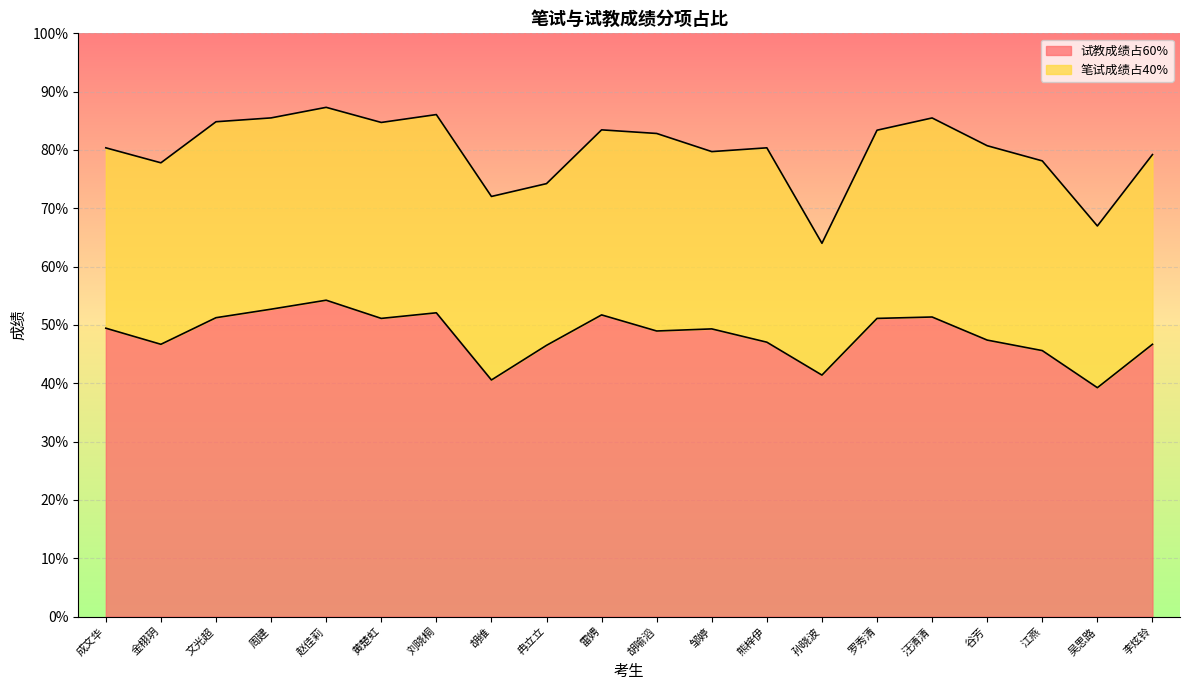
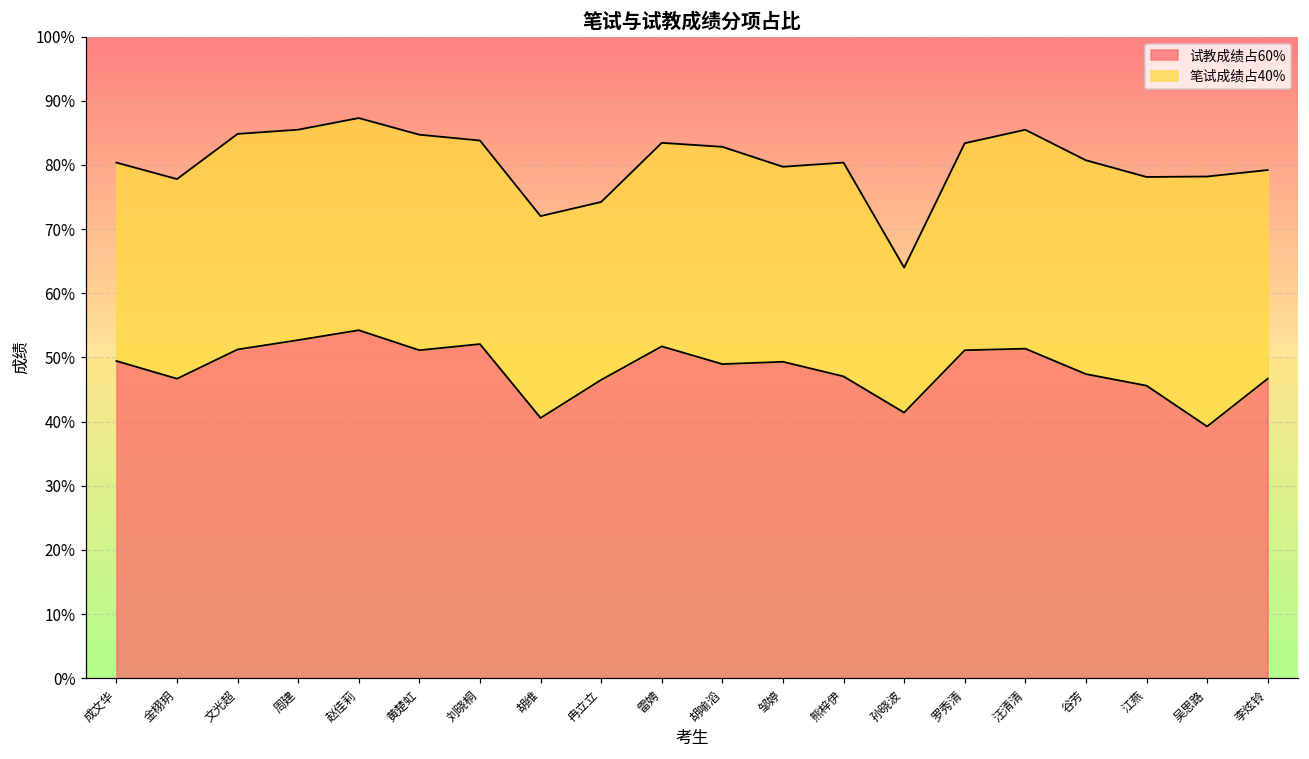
  {
    "试教成绩占60%": {
      "成文华": "49%",
      "金栩玥": "47%",
      "文光超": "51%",
      "周建": "53%",
      "赵佳莉": "54%",
      "黄楚虹": "51%",
      "刘晓桐": "52%",
      "胡维": "41%",
      "冉立立": "47%",
      "雷娉": "52%",
      "胡喻滔": "49%",
      "邹婷": "49%",
      "熊梓伊": "47%",
      "孙晓波": "41%",
      "罗秀清": "51%",
      "汪清清": "51%",
      "谷芳": "47%",
      "江燕": "46%",
      "吴思路": "39%",
      "李炫铃": "47%"
    },
    "笔试成绩占40%": {
      "成文华": "31%",
      "金栩玥": "31%",
      "文光超": "34%",
      "周建": "33%",
      "赵佳莉": "33%",
      "黄楚虹": "34%",
-     "刘晓桐": "34%",
+     "刘晓桐": "32%",
      "胡维": "31%",
      "冉立立": "28%",
      "雷娉": "32%",
      "胡喻滔": "34%",
      "邹婷": "30%",
      "熊梓伊": "33%",
      "孙晓波": "23%",
      "罗秀清": "32%",
      "汪清清": "34%",
      "谷芳": "33%",
      "江燕": "33%",
-     "吴思路": "28%",
+     "吴思路": "39%",
      "李炫铃": "33%"
    }
  }
